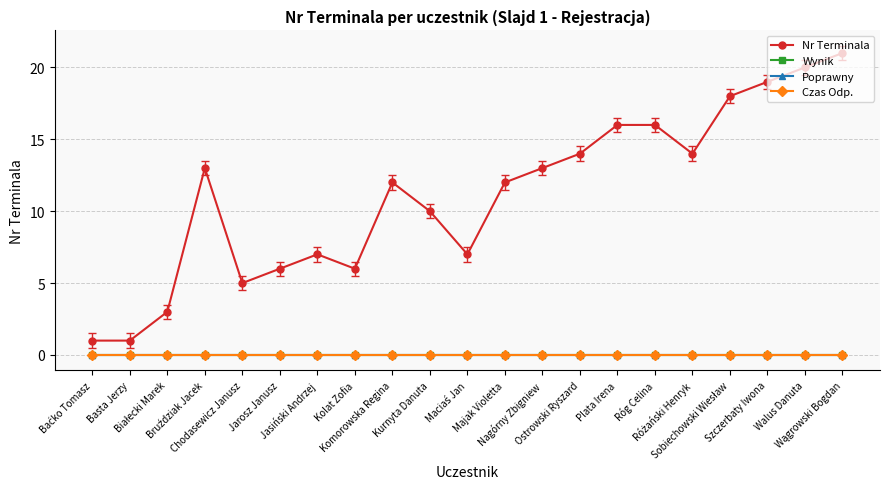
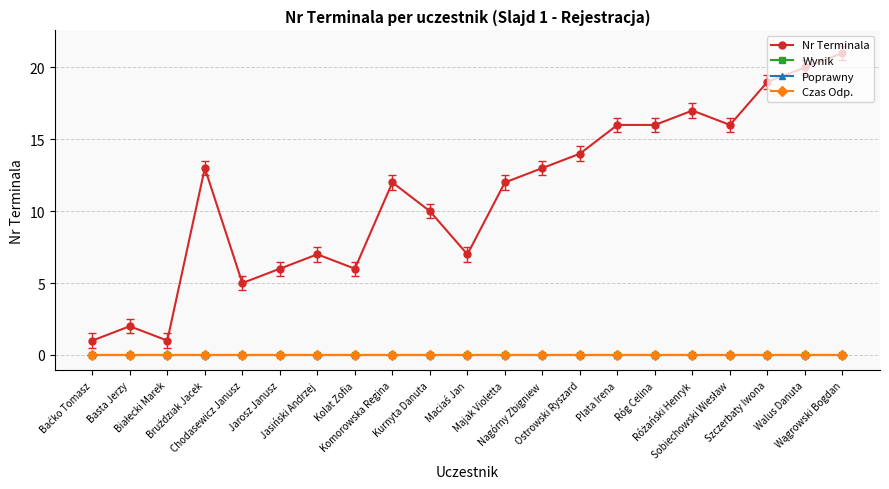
  {
    "Nr Terminala": {
      "Baćko Tomasz": 1,
-     "Basta Jerzy": 1,
-     "Białecki Marek": 3,
+     "Basta Jerzy": 2,
+     "Białecki Marek": 1,
      "Bruździak Jacek": 13,
      "Chodasewicz Janusz": 5,
      "Jarosz Janusz": 6,
      "Jasiński Andrzej": 7,
      "Kolat Zofia": 6,
      "Komorowska Regina": 12,
      "Kurnyta Danuta": 10,
      "Maciaś Jan": 7,
      "Majak Violetta": 12,
      "Nagórny Zbigniew": 13,
      "Ostrowski Ryszard": 14,
      "Plata Irena": 16,
      "Róg Celina": 16,
-     "Różański Henryk": 14,
-     "Sobiechowski Wiesław": 18
+     "Różański Henryk": 17,
+     "Sobiechowski Wiesław": 16
    },
    "Czas Odp.": {
      "Baćko Tomasz": 0,
      "Basta Jerzy": 0,
      "Białecki Marek": 0,
      "Bruździak Jacek": 0,
      "Chodasewicz Janusz": 0,
      "Jarosz Janusz": 0,
      "Jasiński Andrzej": 0,
      "Kolat Zofia": 0,
      "Komorowska Regina": 0,
      "Kurnyta Danuta": 0,
      "Maciaś Jan": 0,
      "Majak Violetta": 0,
      "Nagórny Zbigniew": 0,
      "Ostrowski Ryszard": 0,
      "Plata Irena": 0,
      "Róg Celina": 0,
      "Różański Henryk": 0,
      "Sobiechowski Wiesław": 0,
      "Szczerbaty Iwona": 0,
      "Walus Danuta": 0,
      "Wągrowski Bogdan": 0
    }
  }
